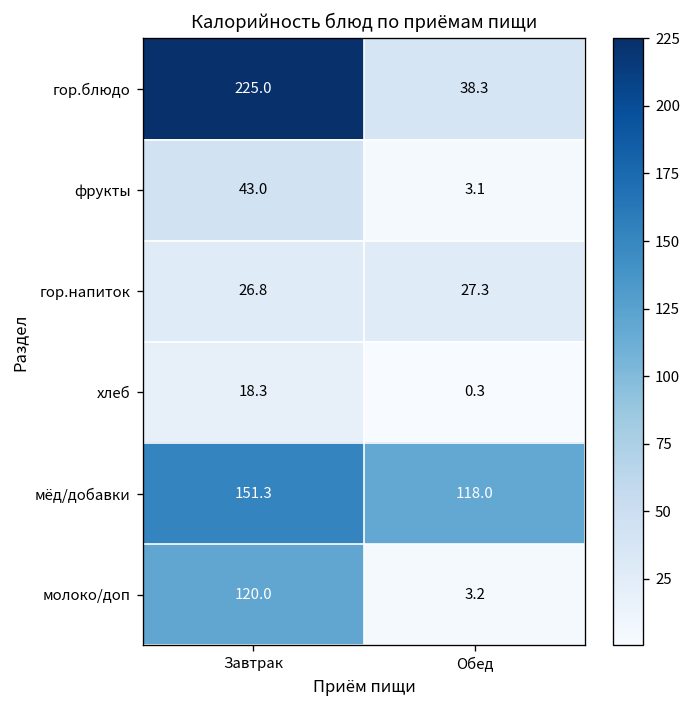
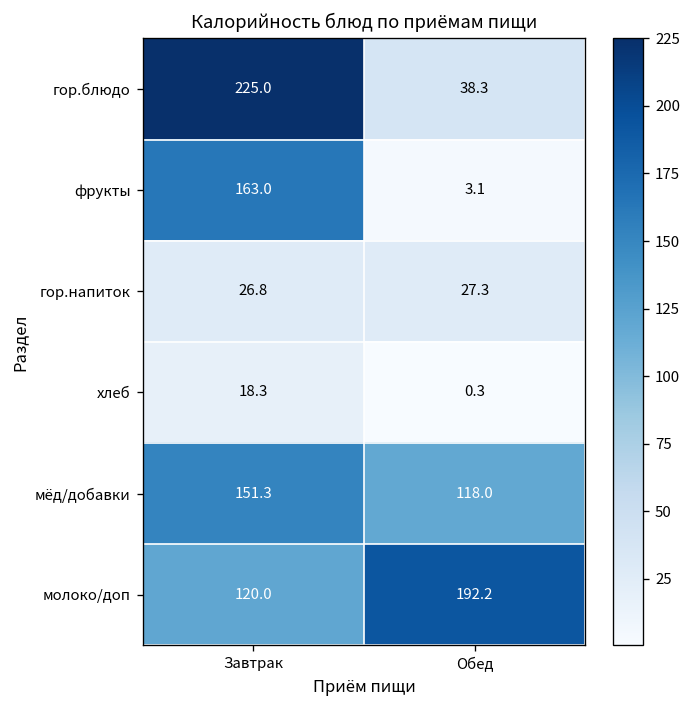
  {
    "гор.блюдо": {
      "Завтрак": 225.0,
      "Обед": 38.3
    },
    "фрукты": {
-     "Завтрак": 43.0,
+     "Завтрак": 163.0,
      "Обед": 3.1
    },
    "гор.напиток": {
      "Завтрак": 26.8,
      "Обед": 27.3
    },
    "хлеб": {
      "Завтрак": 18.3,
      "Обед": 0.3
    },
    "мёд/добавки": {
      "Завтрак": 151.3,
      "Обед": 118.0
    },
    "молоко/доп": {
      "Завтрак": 120.0,
-     "Обед": 3.2
+     "Обед": 192.2
    }
  }
